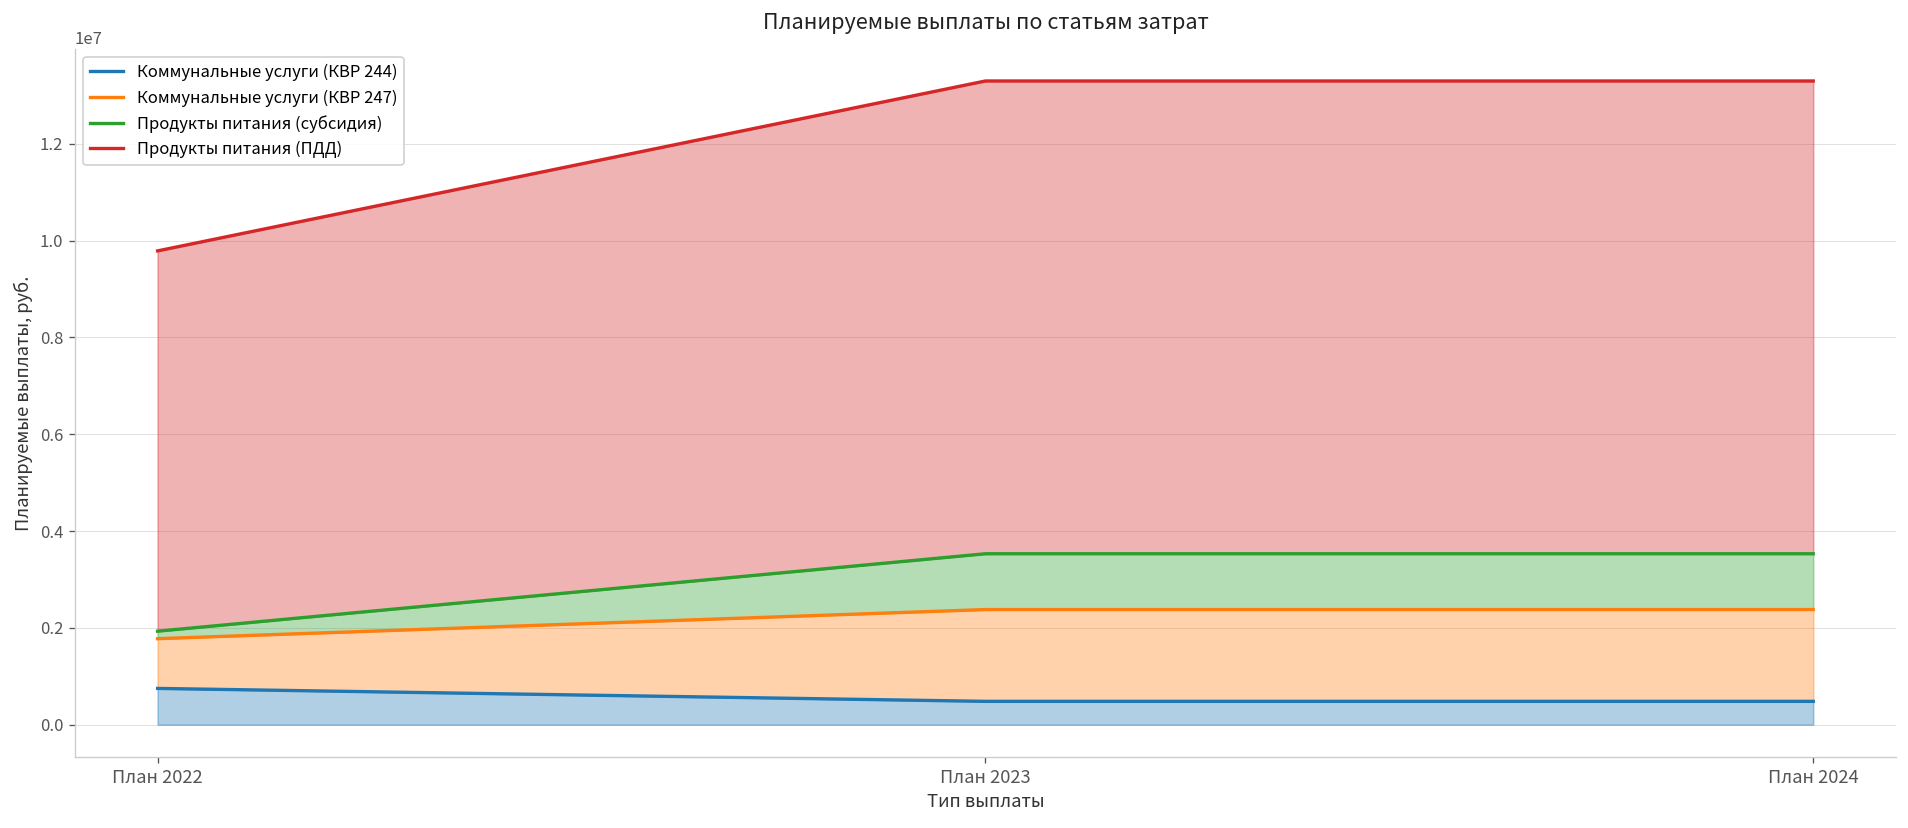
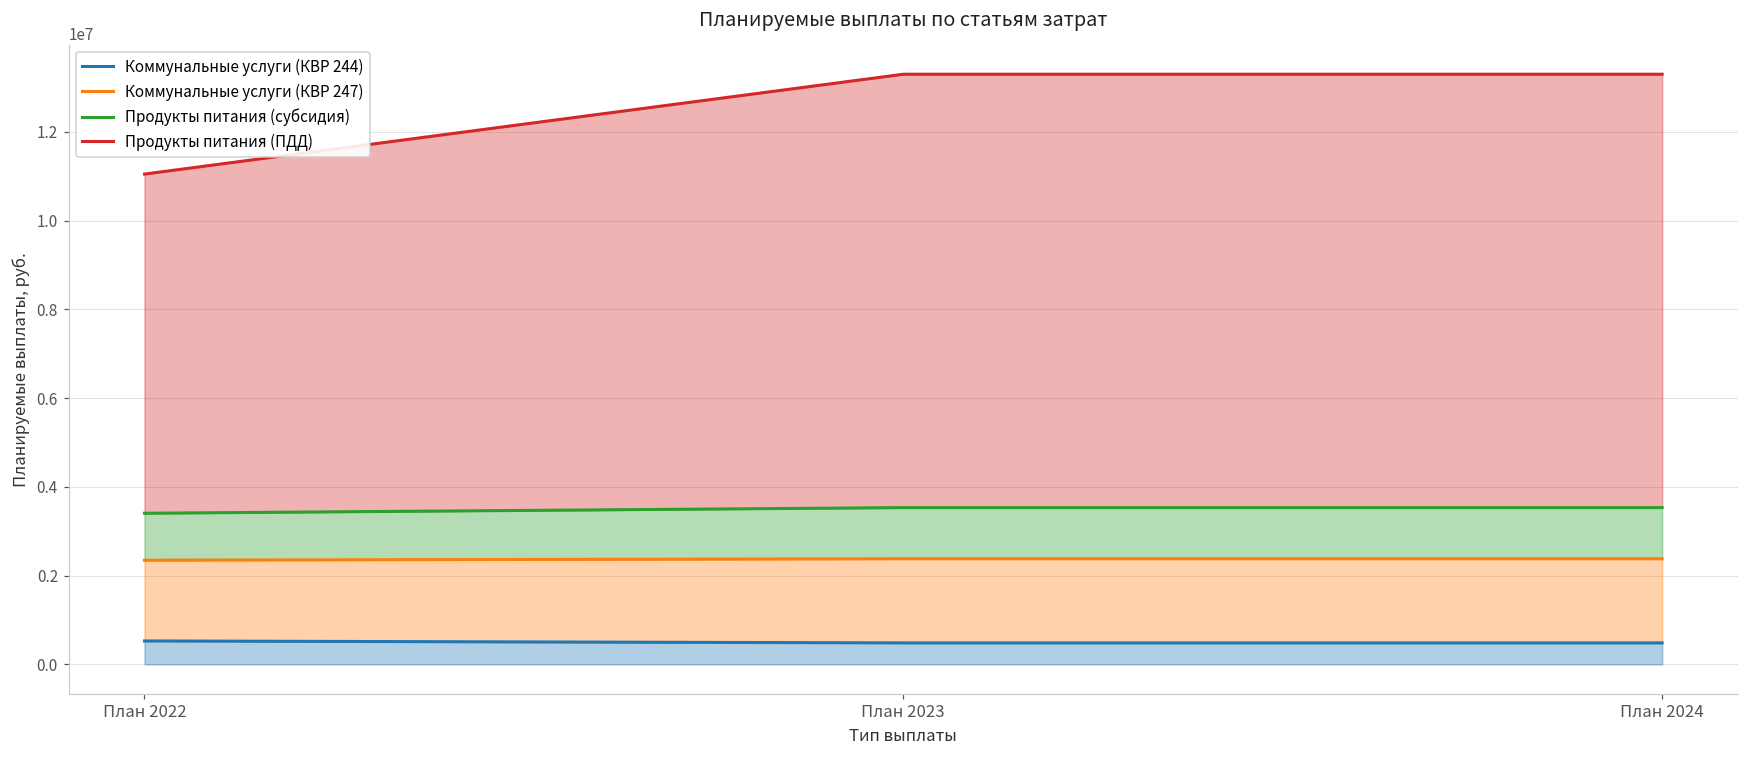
  {
    "Коммунальные услуги (КВР 244)": {
-     "План 2022": 700000,
+     "План 2022": 500000,
      "План 2023": 500000,
      "План 2024": 500000
    },
    "Коммунальные услуги (КВР 247)": {
-     "План 2022": 1000000
+     "План 2022": 1800000
    },
    "Продукты питания (субсидия)": {
-     "План 2022": 200000
+     "План 2022": 1100000
    },
    "Продукты питания (ПДД)": {
-     "План 2022": 7900000
+     "План 2022": 7600000
    }
  }
